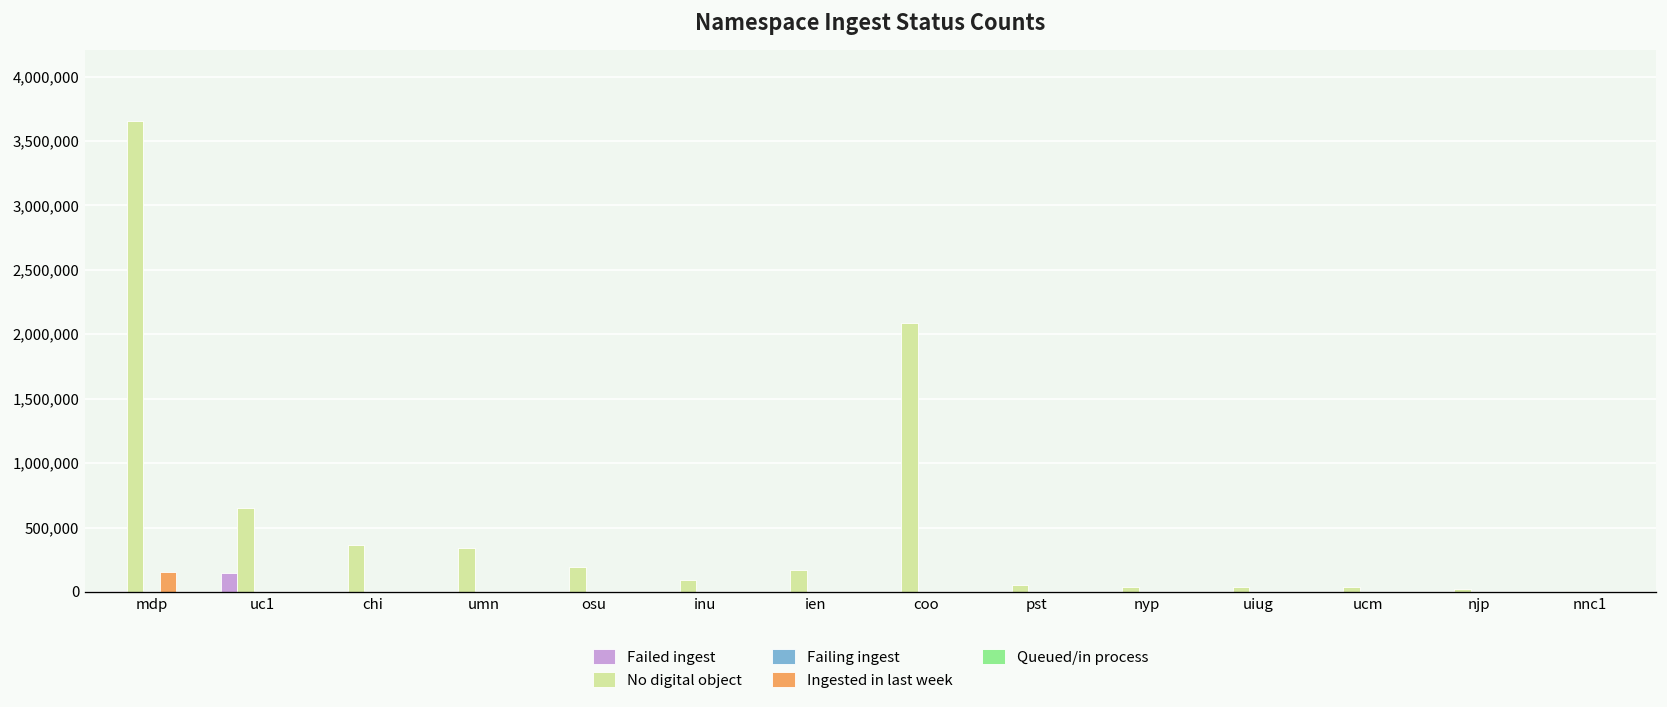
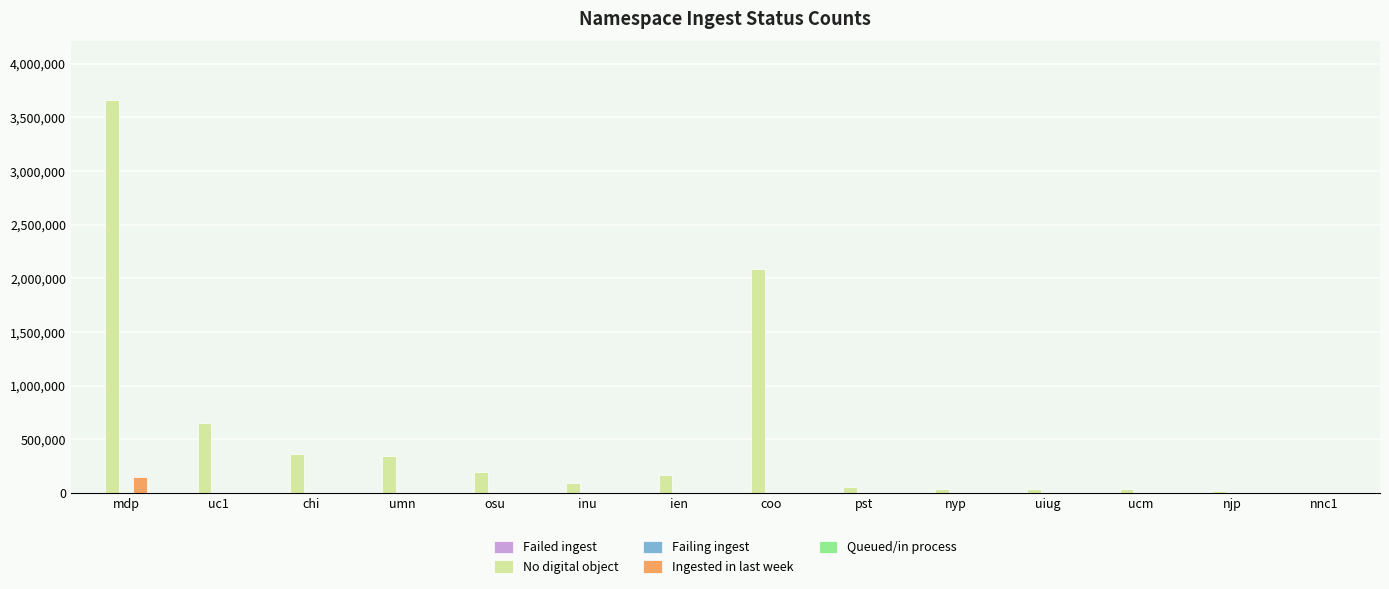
  {
    "Failed ingest": {
-     "uc1": "150,000"
+     "uc1": "0"
    },
    "No digital object": {
      "mdp": "3,660,000",
      "uc1": "650,000",
      "chi": "370,000",
      "umn": "340,000",
      "osu": "200,000",
      "inu": "90,000",
      "ien": "170,000",
      "coo": "2,090,000",
      "pst": "60,000",
      "nyp": "40,000",
      "uiug": "40,000",
      "ucm": "40,000"
    },
    "Failing ingest": {
      "chi": "0",
      "nnc1": "0"
    },
    "Ingested in last week": {
      "mdp": "150,000",
      "chi": "0",
      "inu": "0",
      "njp": "0",
      "nnc1": "0"
    },
    "Queued/in process": {
      "chi": "0",
      "ien": "0",
      "uiug": "0",
      "njp": "0",
      "nnc1": "0"
    }
  }
